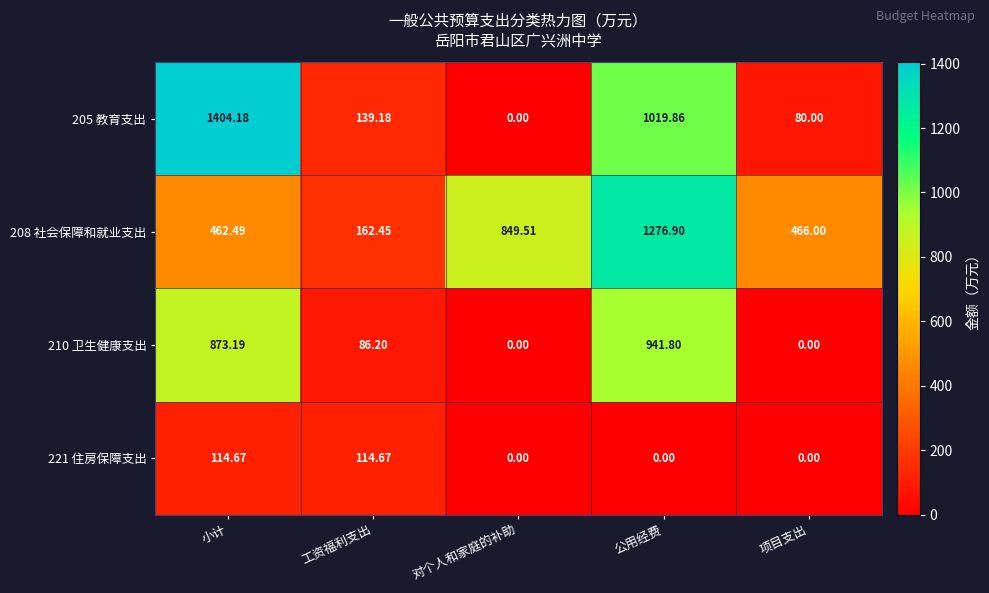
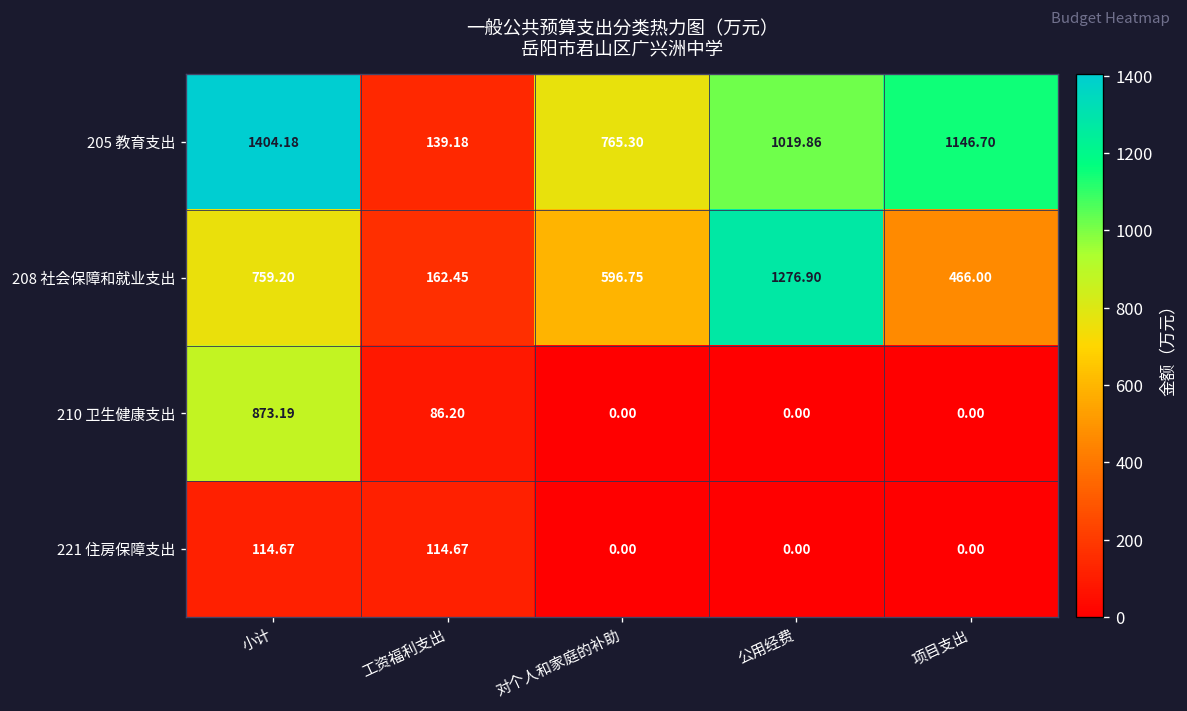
  {
    "205 教育支出": {
      "小计": 1404.18,
      "工资福利支出": 139.18,
-     "对个人和家庭的补助": 0.00,
+     "对个人和家庭的补助": 765.30,
      "公用经费": 1019.86,
-     "项目支出": 80.00
+     "项目支出": 1146.70
    },
    "208 社会保障和就业支出": {
-     "小计": 462.49,
+     "小计": 759.20,
      "工资福利支出": 162.45,
-     "对个人和家庭的补助": 849.51,
+     "对个人和家庭的补助": 596.75,
      "公用经费": 1276.90,
      "项目支出": 466.00
    },
    "210 卫生健康支出": {
      "小计": 873.19,
      "工资福利支出": 86.20,
      "对个人和家庭的补助": 0.00,
-     "公用经费": 941.80,
+     "公用经费": 0.00,
      "项目支出": 0.00
    },
    "221 住房保障支出": {
      "小计": 114.67,
      "工资福利支出": 114.67,
      "对个人和家庭的补助": 0.00,
      "公用经费": 0.00,
      "项目支出": 0.00
    }
  }
